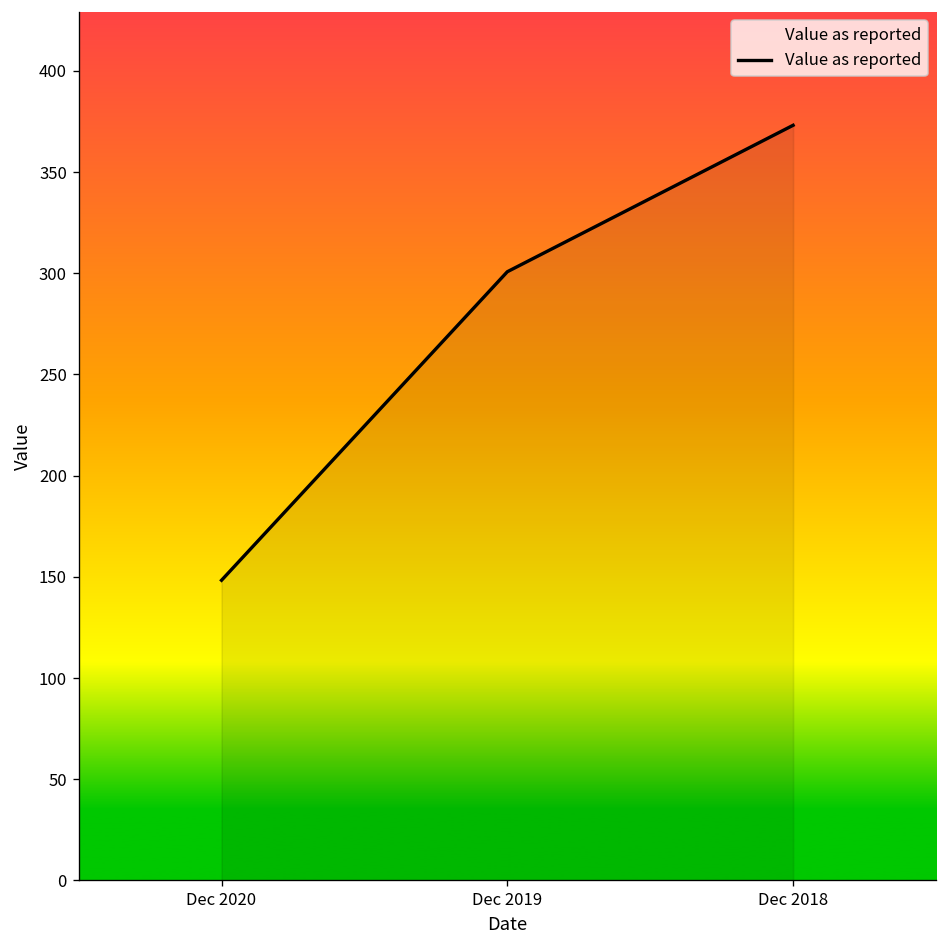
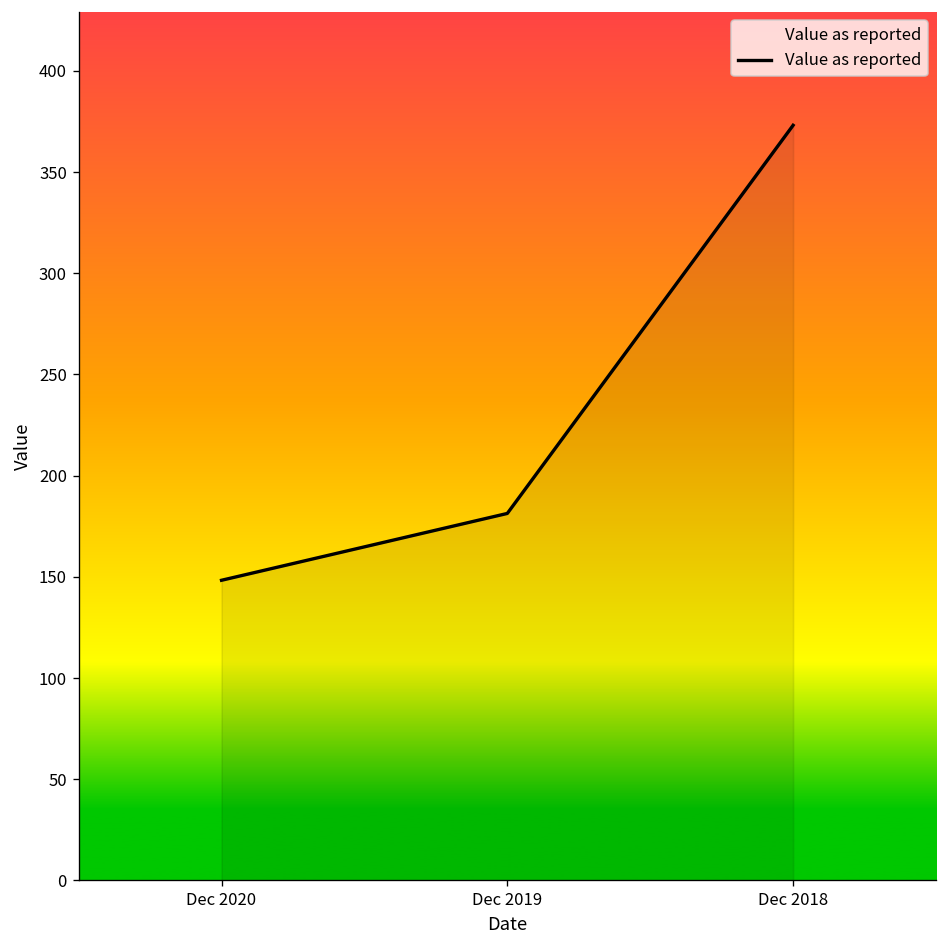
  {
    "Dec 2020": 148,
-   "Dec 2019": 301,
+   "Dec 2019": 181,
    "Dec 2018": 373
  }
